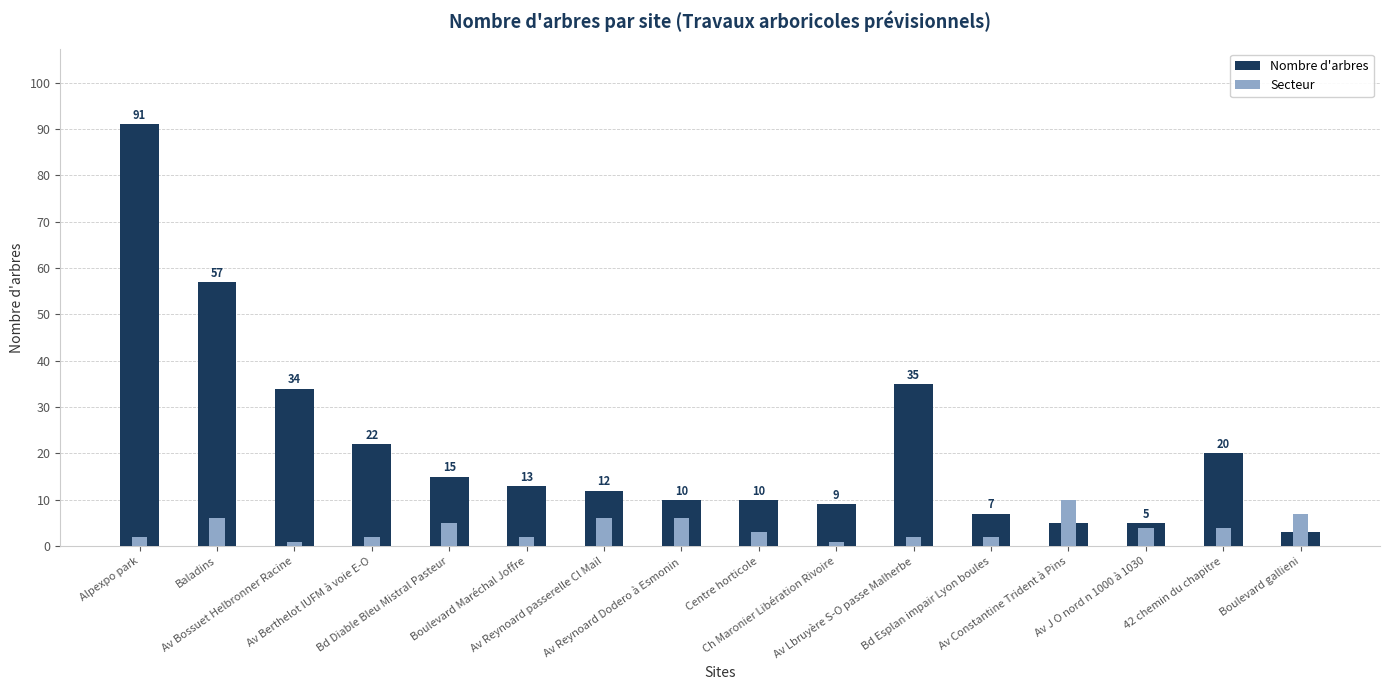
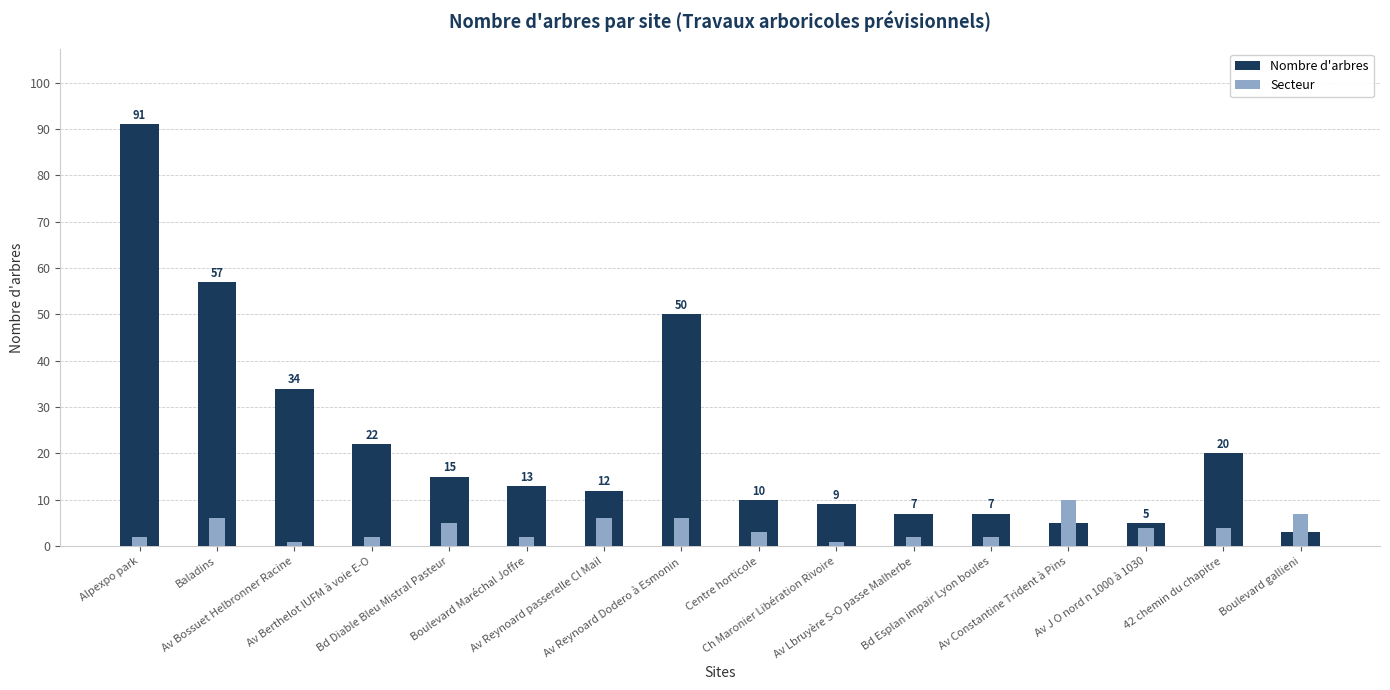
  {
    "Nombre d'arbres": {
      "Alpexpo park": 91,
      "Baladins": 57,
      "Av Bossuet Helbronner Racine": 34,
      "Av Berthelot IUFM à voie E-O": 22,
      "Bd Diable Bleu Mistral Pasteur": 15,
      "Boulevard Maréchal Joffre": 13,
      "Av Reynoard passerelle Cl Mail": 12,
-     "Av Reynoard Dodero à Esmonin": 10,
+     "Av Reynoard Dodero à Esmonin": 50,
      "Centre horticole": 10,
      "Ch Maronier Libération Rivoire": 9,
-     "Av Lbruyère S-O passe Malherbe": 35,
+     "Av Lbruyère S-O passe Malherbe": 7,
      "Bd Esplan impair Lyon boules": 7,
      "Av J O nord n 1000 à 1030": 5,
      "42 chemin du chapitre": 20
    },
    "Secteur": {
      "Av Constantine Trident à Pins": 10,
      "Boulevard gallieni": 7
    }
  }
